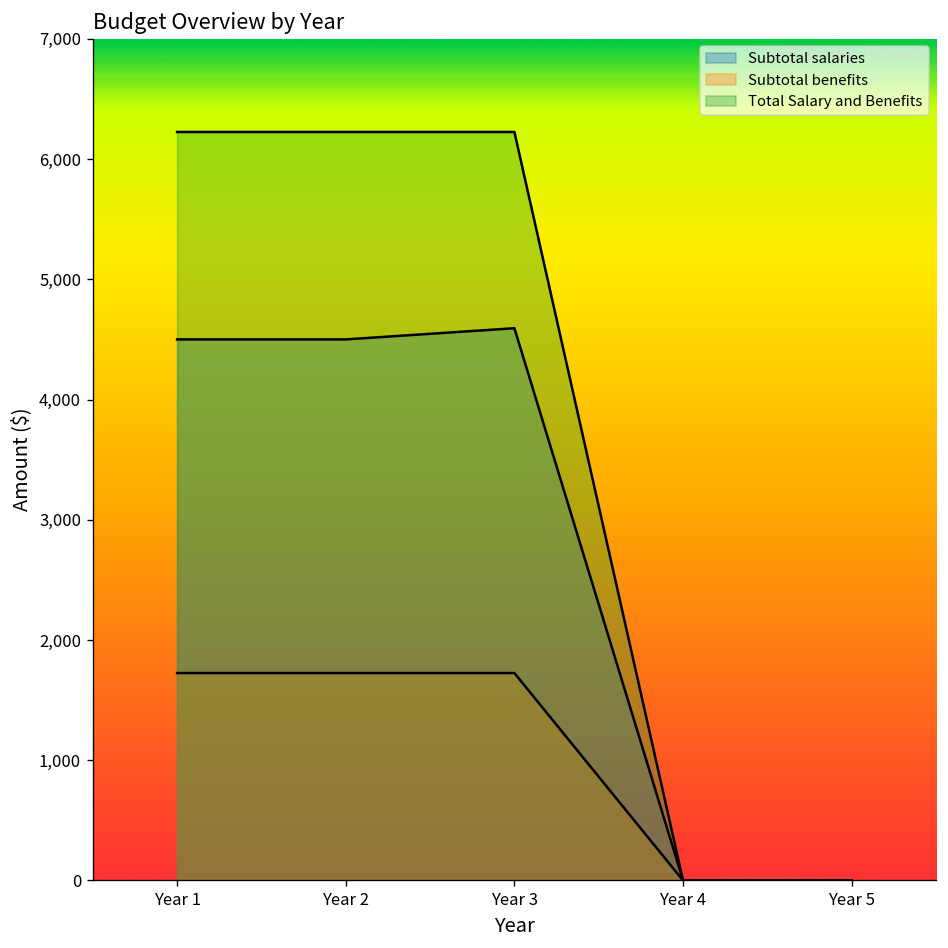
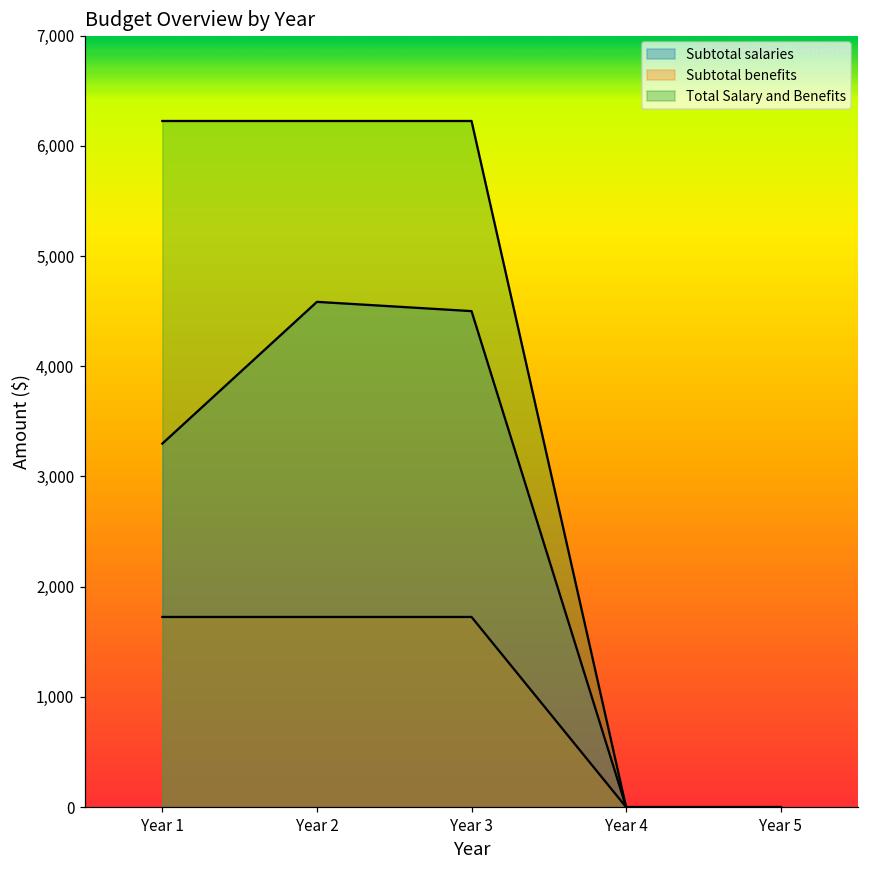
  {
    "Subtotal salaries": {
-     "Year 1": "4,500",
-     "Year 2": "4,500",
-     "Year 3": "4,590"
+     "Year 1": "3,300",
+     "Year 2": "4,580",
+     "Year 3": "4,500"
    },
    "Subtotal benefits": {
      "Year 1": "1,730",
      "Year 2": "1,730",
      "Year 3": "1,730"
    },
    "Total Salary and Benefits": {
      "Year 1": "6,230",
      "Year 2": "6,230",
      "Year 3": "6,230"
    }
  }
